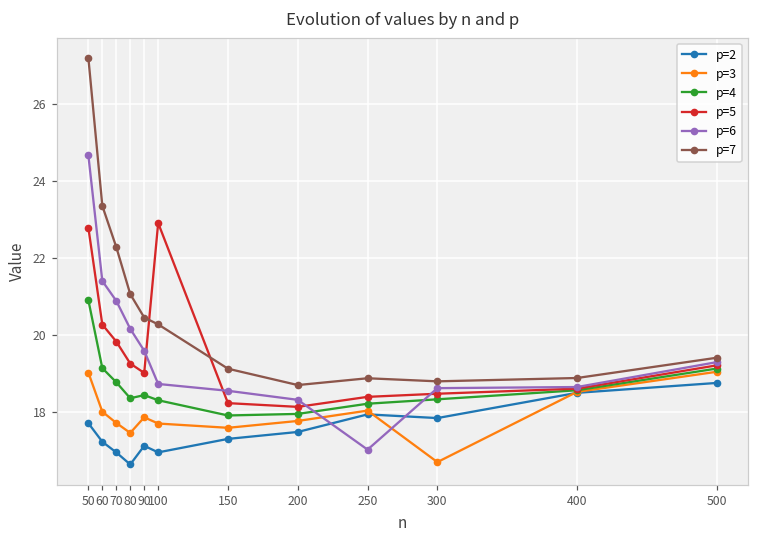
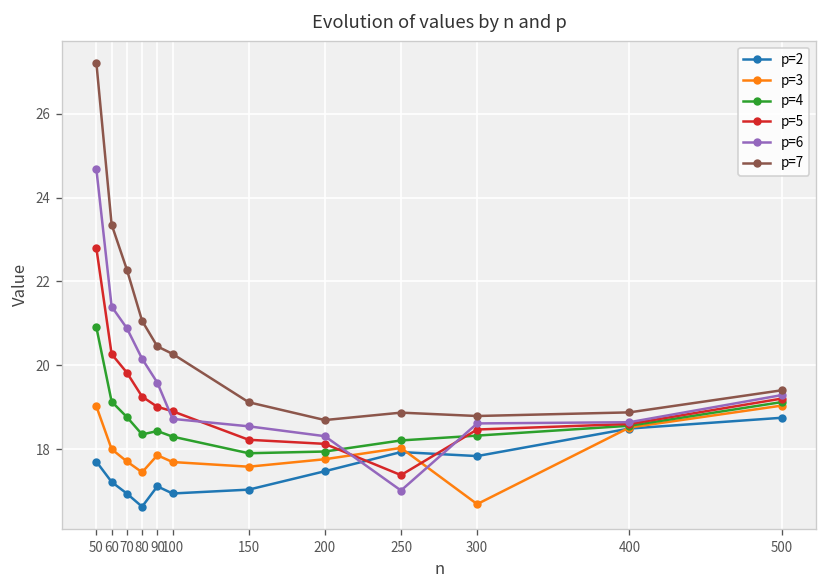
  {
    "p=2": {
      "50": 17.7,
      "60": 17.2,
      "70": 16.9,
      "80": 16.6,
      "100": 16.9,
-     "150": 17.3,
+     "150": 17.0,
      "200": 17.5,
      "250": 17.9,
      "300": 17.8,
      "500": 18.7
    },
    "p=3": {
      "50": 19.0,
      "60": 18.0,
      "70": 17.7,
      "80": 17.4,
      "100": 17.7,
      "150": 17.6,
      "200": 17.8,
      "250": 18.0,
      "300": 16.7,
      "500": 19.0
    },
    "p=4": {
      "50": 20.9,
      "60": 19.1,
      "70": 18.8,
      "80": 18.3,
      "100": 18.3,
      "150": 17.9,
      "200": 17.9,
      "250": 18.2,
      "300": 18.3,
      "500": 19.1
    },
    "p=5": {
      "50": 22.8,
      "60": 20.3,
      "70": 19.8,
      "80": 19.3,
-     "100": 22.9,
+     "100": 18.9,
      "150": 18.2,
      "200": 18.1,
-     "250": 18.4,
+     "250": 17.4,
      "300": 18.5,
      "500": 19.2
    },
    "p=6": {
      "50": 24.7,
      "60": 21.4,
      "70": 20.9,
      "80": 20.2,
      "100": 18.7,
      "150": 18.5,
      "200": 18.3,
      "250": 17.0,
      "300": 18.6,
      "500": 19.3
    },
    "p=7": {
      "50": 27.2,
      "60": 23.4,
      "70": 22.3,
      "80": 21.1,
      "100": 20.3,
      "150": 19.1,
      "200": 18.7,
      "250": 18.9,
      "300": 18.8,
      "400": 18.9,
      "500": 19.4
    }
  }
